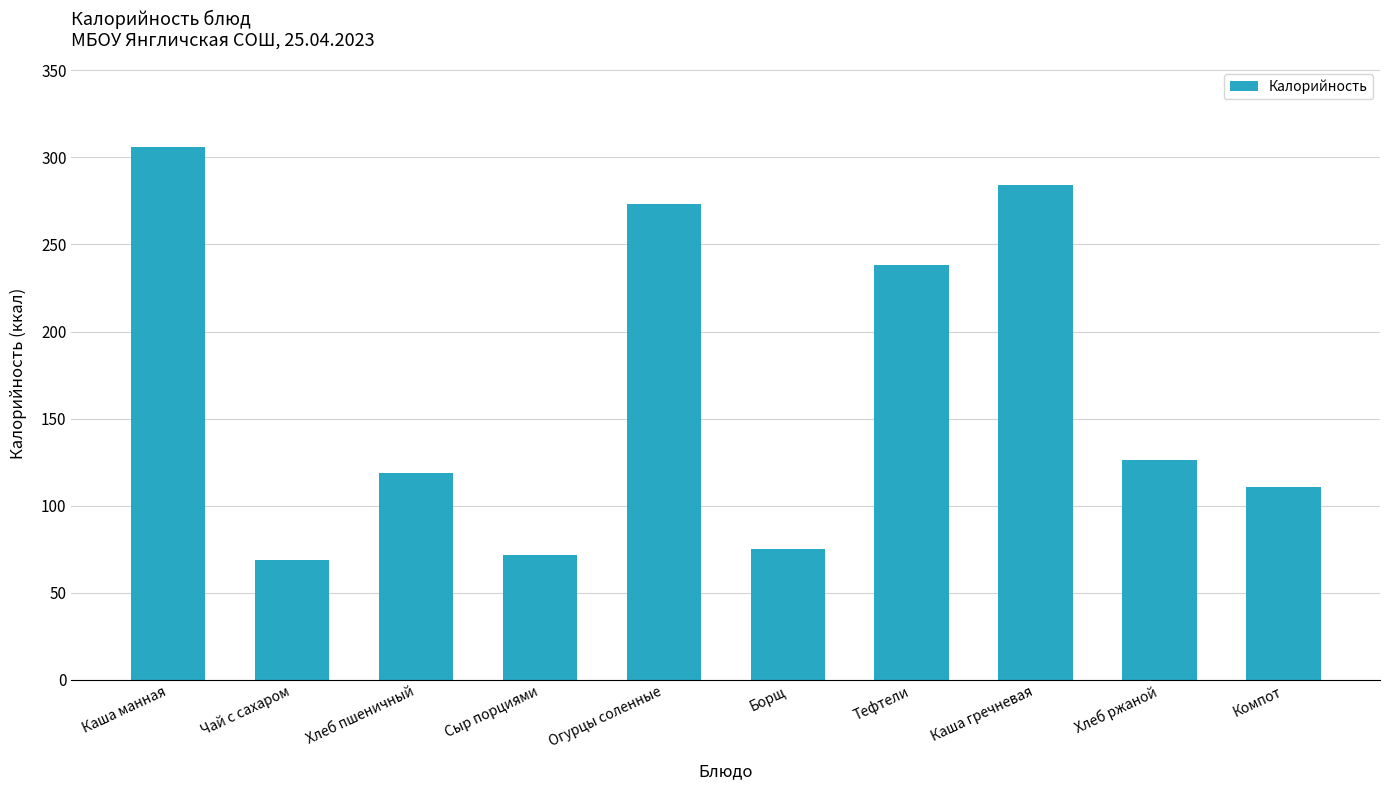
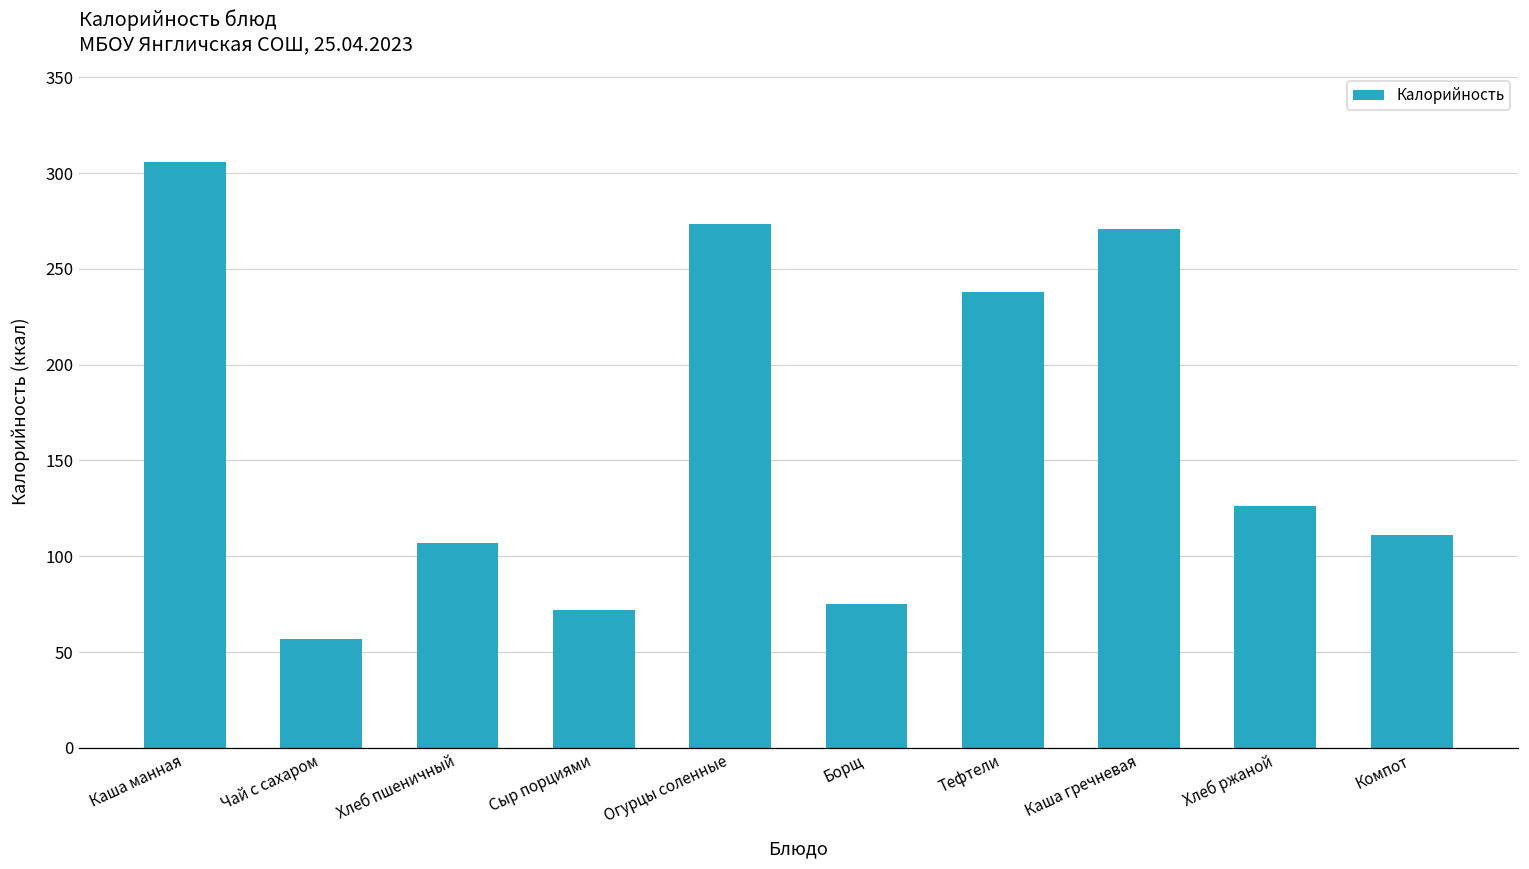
  {
    "Каша манная": 306,
-   "Чай с сахаром": 69,
-   "Хлеб пшеничный": 119,
+   "Чай с сахаром": 57,
+   "Хлеб пшеничный": 107,
    "Сыр порциями": 72,
    "Огурцы соленные": 273,
    "Борщ": 75,
    "Тефтели": 238,
-   "Каша гречневая": 284,
+   "Каша гречневая": 271,
    "Хлеб ржаной": 126,
    "Компот": 111
  }
